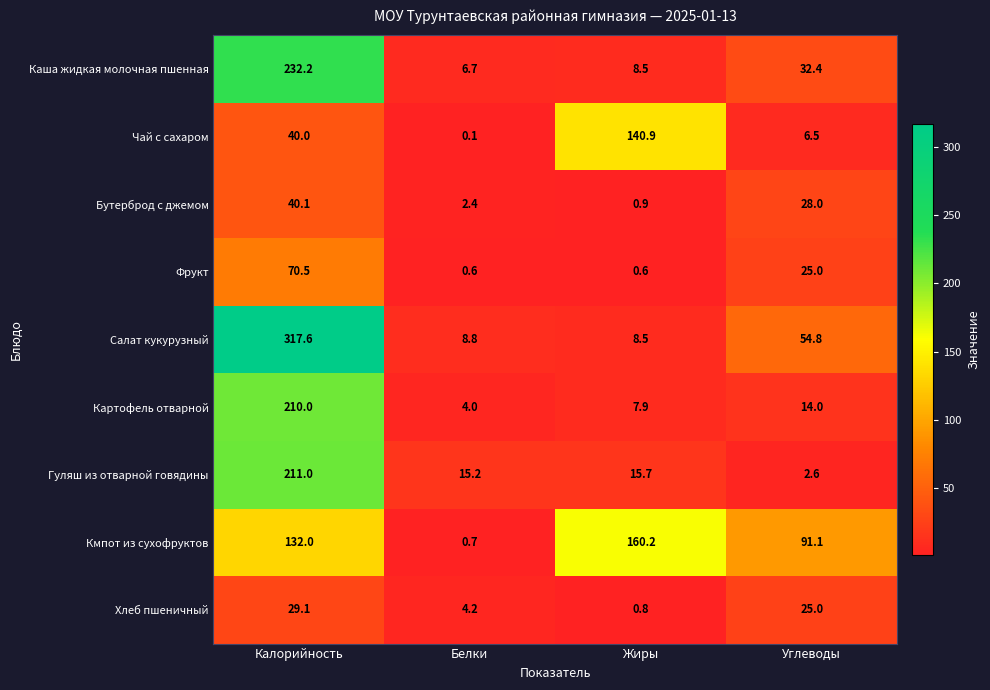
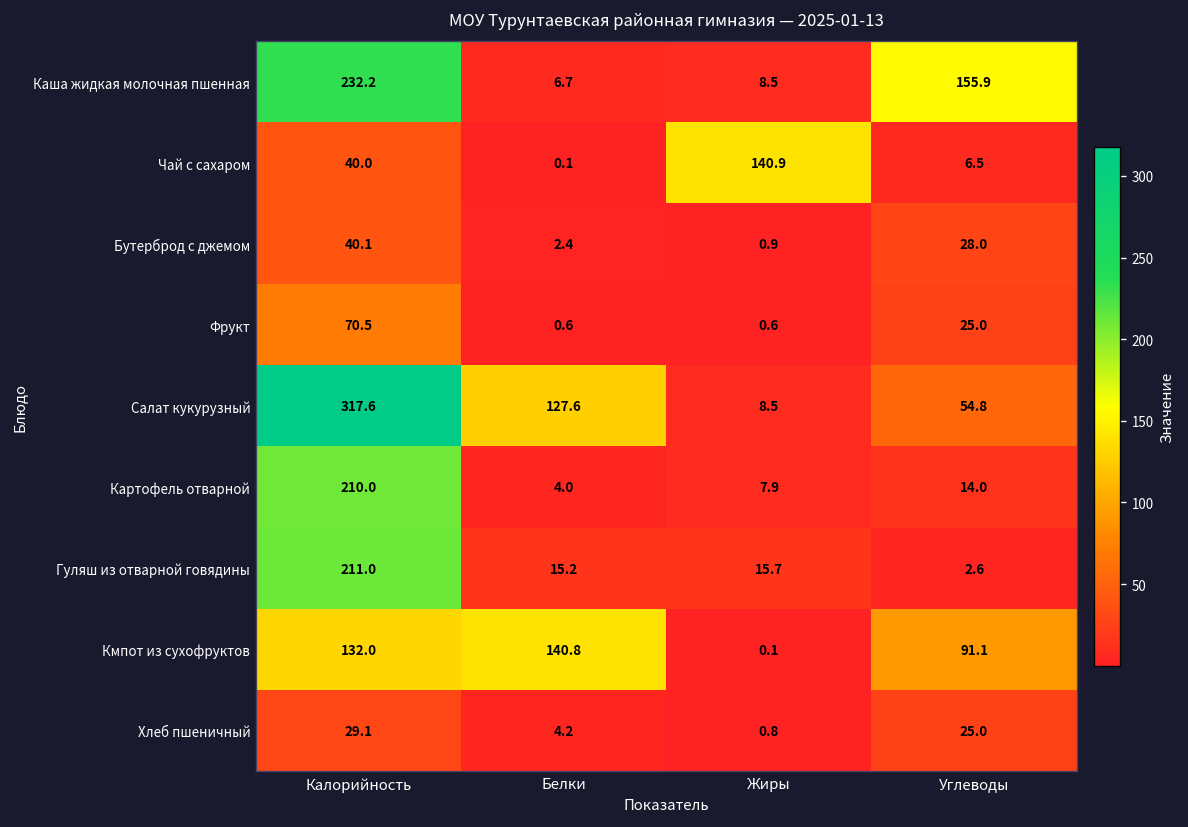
  {
    "Каша жидкая молочная пшенная": {
      "Калорийность": 232.2,
      "Белки": 6.7,
      "Жиры": 8.5,
-     "Углеводы": 32.4
+     "Углеводы": 155.9
    },
    "Чай с сахаром": {
      "Калорийность": 40.0,
      "Белки": 0.1,
      "Жиры": 140.9,
      "Углеводы": 6.5
    },
    "Бутерброд с джемом": {
      "Калорийность": 40.1,
      "Белки": 2.4,
      "Жиры": 0.9,
      "Углеводы": 28.0
    },
    "Фрукт": {
      "Калорийность": 70.5,
      "Белки": 0.6,
      "Жиры": 0.6,
      "Углеводы": 25.0
    },
    "Салат кукурузный": {
      "Калорийность": 317.6,
-     "Белки": 8.8,
+     "Белки": 127.6,
      "Жиры": 8.5,
      "Углеводы": 54.8
    },
    "Картофель отварной": {
      "Калорийность": 210.0,
      "Белки": 4.0,
      "Жиры": 7.9,
      "Углеводы": 14.0
    },
    "Гуляш из отварной говядины": {
      "Калорийность": 211.0,
      "Белки": 15.2,
      "Жиры": 15.7,
      "Углеводы": 2.6
    },
    "Кмпот из сухофруктов": {
      "Калорийность": 132.0,
-     "Белки": 0.7,
-     "Жиры": 160.2,
+     "Белки": 140.8,
+     "Жиры": 0.1,
      "Углеводы": 91.1
    },
    "Хлеб пшеничный": {
      "Калорийность": 29.1,
      "Белки": 4.2,
      "Жиры": 0.8,
      "Углеводы": 25.0
    }
  }
